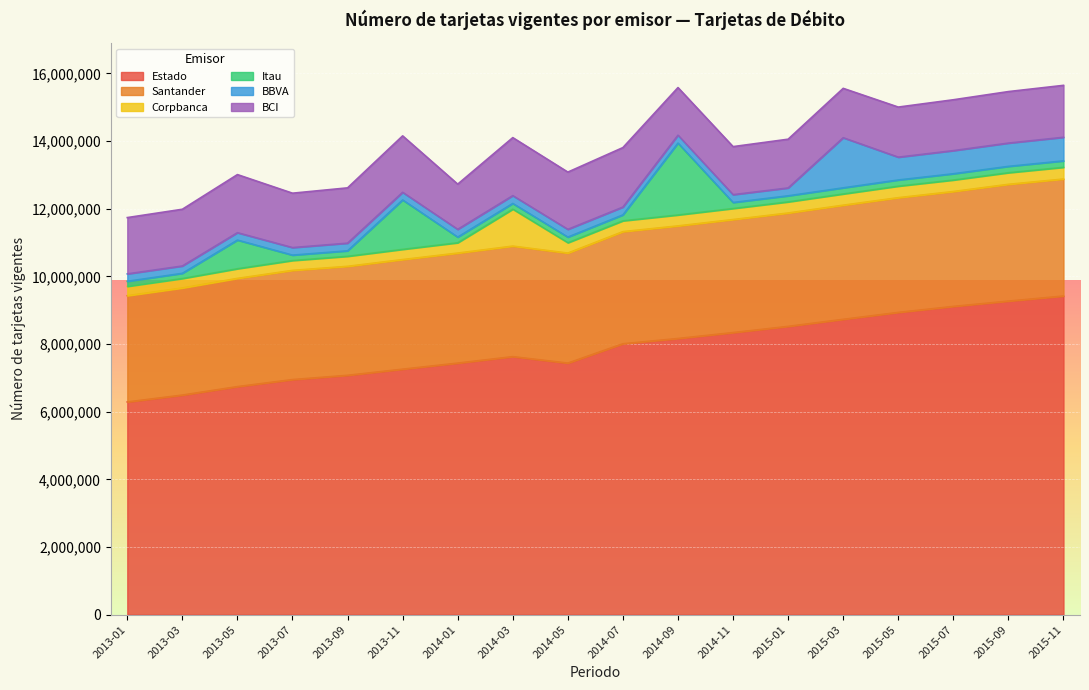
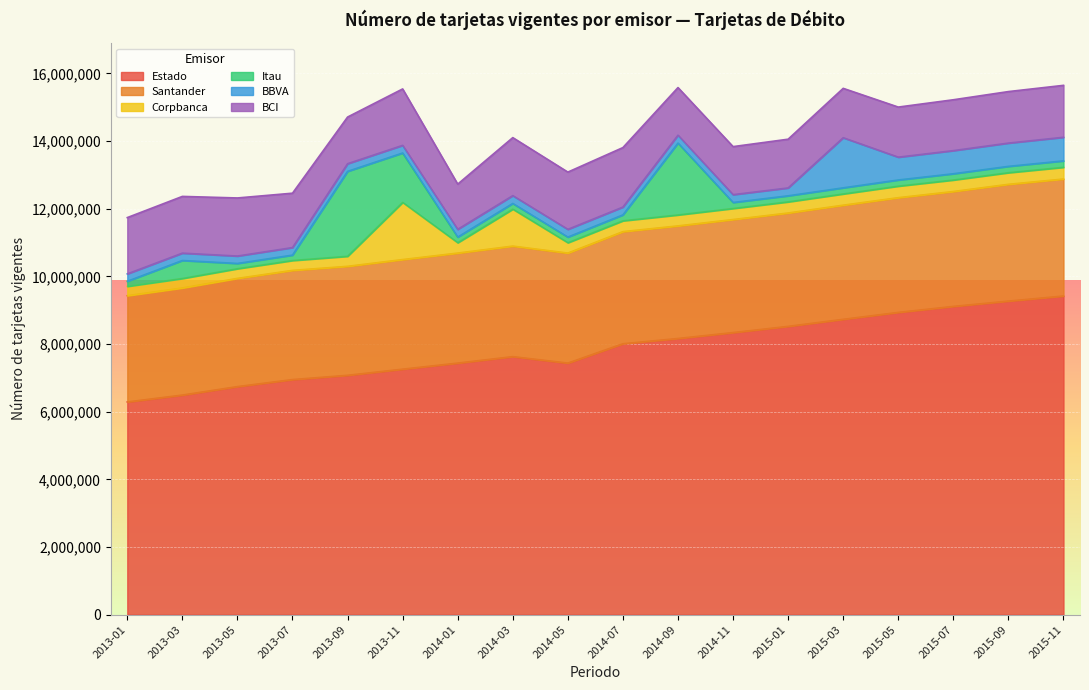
  {
    "Corpbanca": {
      "2013-01": "300,000",
      "2013-03": "300,000",
      "2013-05": "300,000",
      "2013-07": "300,000",
      "2013-09": "300,000",
-     "2013-11": "300,000",
+     "2013-11": "1,700,000",
      "2014-01": "300,000",
      "2014-03": "1,100,000",
      "2014-05": "300,000",
      "2014-07": "300,000",
      "2014-09": "300,000",
      "2014-11": "300,000",
      "2015-01": "300,000",
      "2015-03": "300,000",
      "2015-05": "300,000",
      "2015-07": "300,000",
      "2015-09": "300,000",
      "2015-11": "300,000"
    },
    "Itau": {
      "2013-01": "200,000",
-     "2013-03": "200,000",
-     "2013-05": "800,000",
+     "2013-03": "500,000",
+     "2013-05": "200,000",
      "2013-07": "200,000",
-     "2013-09": "200,000",
+     "2013-09": "2,500,000",
      "2013-11": "1,500,000",
      "2014-01": "200,000",
      "2014-03": "200,000",
      "2014-05": "200,000",
      "2014-07": "200,000",
      "2014-09": "2,100,000",
      "2014-11": "200,000",
      "2015-01": "200,000",
      "2015-03": "200,000",
      "2015-05": "200,000",
      "2015-07": "200,000",
      "2015-09": "200,000",
      "2015-11": "200,000"
    },
    "BBVA": {
      "2013-01": "200,000",
      "2013-03": "200,000",
      "2013-05": "200,000",
      "2013-07": "200,000",
      "2013-09": "200,000",
      "2013-11": "200,000",
      "2014-01": "200,000",
      "2014-03": "200,000",
      "2014-05": "200,000",
      "2014-07": "200,000",
      "2014-09": "200,000",
      "2014-11": "200,000",
      "2015-01": "200,000",
      "2015-03": "1,500,000",
      "2015-05": "700,000",
      "2015-07": "700,000",
      "2015-09": "700,000",
      "2015-11": "700,000"
    },
    "BCI": {
      "2013-01": "1,700,000",
      "2013-03": "1,700,000",
      "2013-05": "1,700,000",
      "2013-07": "1,600,000",
-     "2013-09": "1,600,000",
+     "2013-09": "1,400,000",
      "2013-11": "1,700,000",
      "2014-01": "1,300,000",
      "2014-03": "1,700,000",
      "2014-05": "1,700,000",
      "2014-07": "1,800,000",
      "2014-09": "1,400,000",
      "2014-11": "1,400,000",
      "2015-01": "1,400,000",
      "2015-03": "1,500,000",
      "2015-05": "1,500,000",
      "2015-07": "1,500,000",
      "2015-09": "1,500,000",
      "2015-11": "1,500,000"
    }
  }
